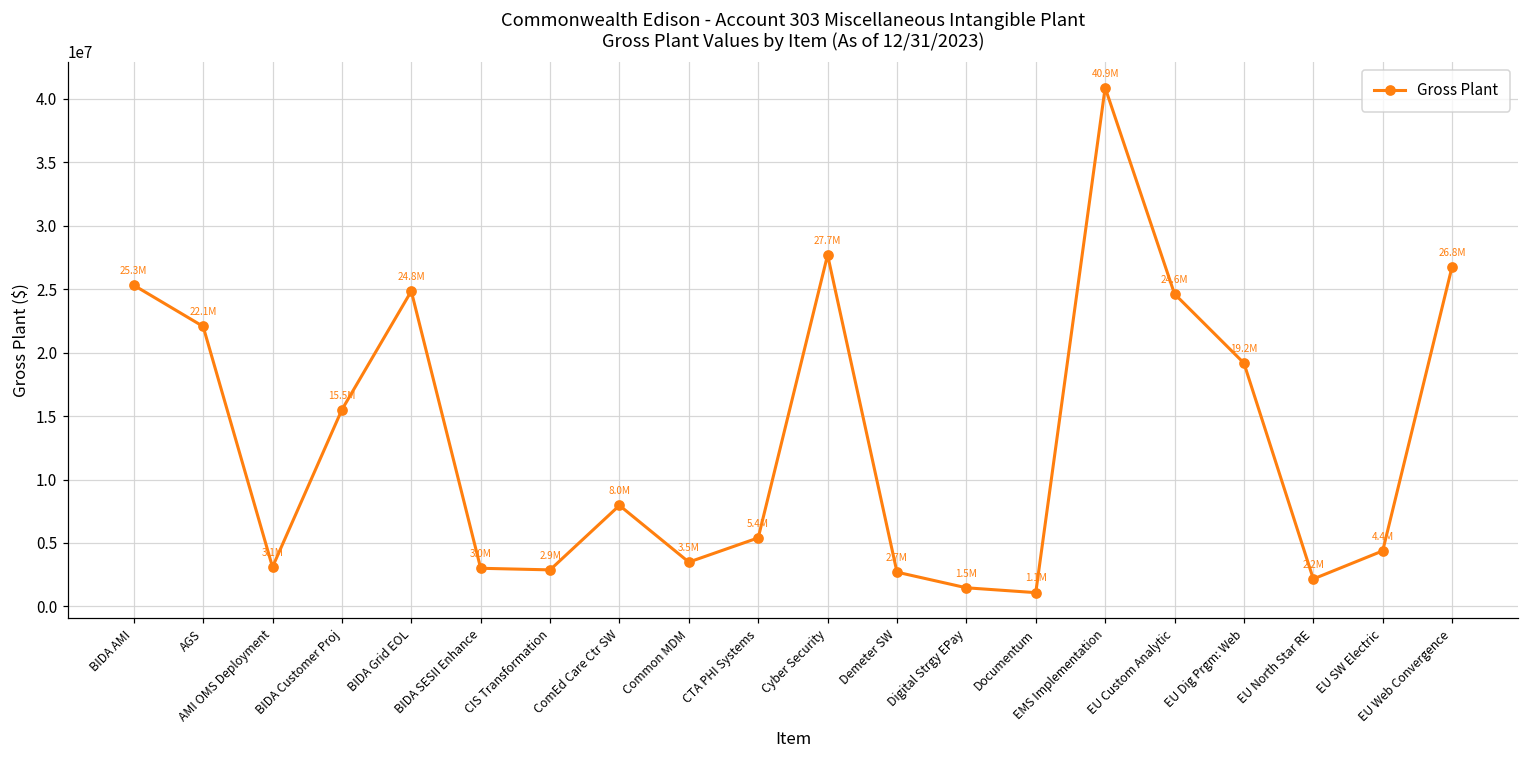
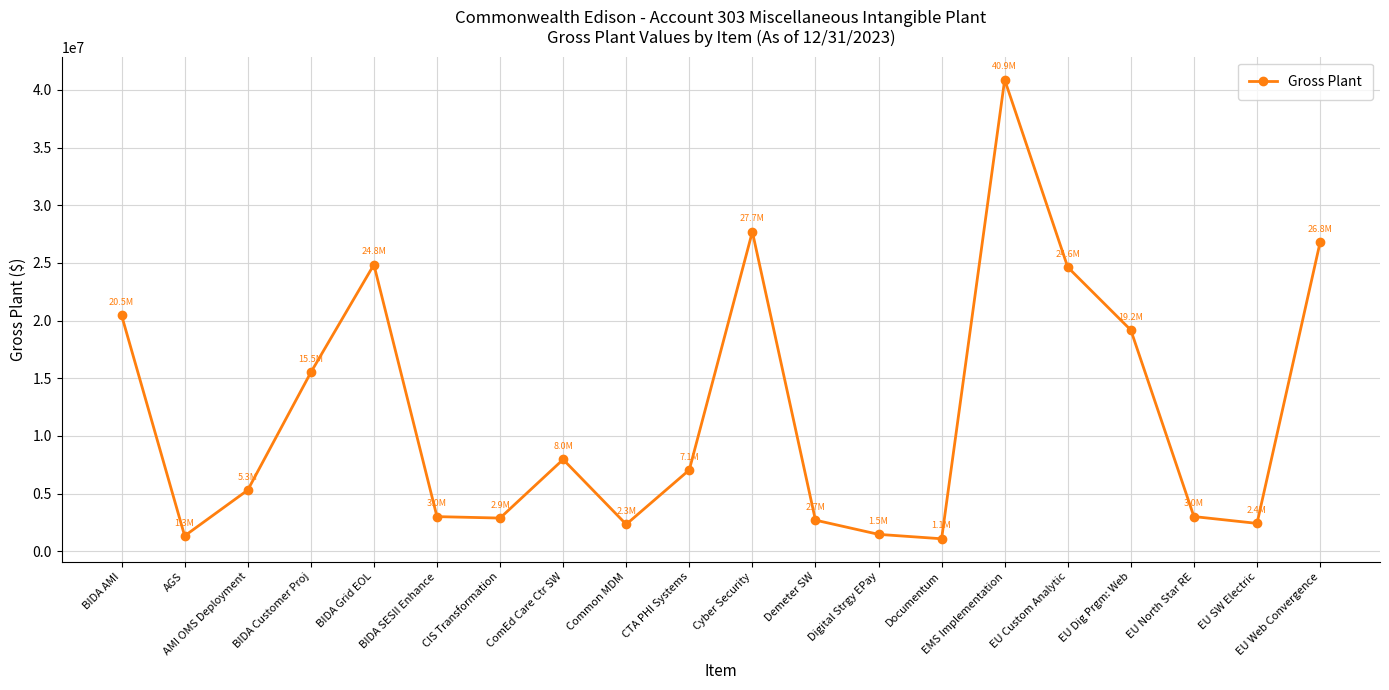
  {
-   "BIDA AMI": "25.3M",
-   "AGS": "22.1M",
-   "AMI OMS Deployment": "3.1M",
+   "BIDA AMI": "20.5M",
+   "AGS": "1.3M",
+   "AMI OMS Deployment": "5.3M",
    "BIDA Customer Proj": "15.5M",
    "BIDA Grid EOL": "24.8M",
    "BIDA SESII Enhance": "3.0M",
    "CIS Transformation": "2.9M",
    "ComEd Care Ctr SW": "8.0M",
-   "Common MDM": "3.5M",
-   "CTA PHI Systems": "5.4M",
+   "Common MDM": "2.3M",
+   "CTA PHI Systems": "7.1M",
    "Cyber Security": "27.7M",
    "Demeter SW": "2.7M",
    "Digital Strgy EPay": "1.5M",
    "Documentum": "1.1M",
    "EMS Implementation": "40.9M",
    "EU Custom Analytic": "24.6M",
    "EU Dig Prgm: Web": "19.2M",
-   "EU North Star RE": "2.2M",
-   "EU SW Electric": "4.4M",
+   "EU North Star RE": "3.0M",
+   "EU SW Electric": "2.4M",
    "EU Web Convergence": "26.8M"
  }
